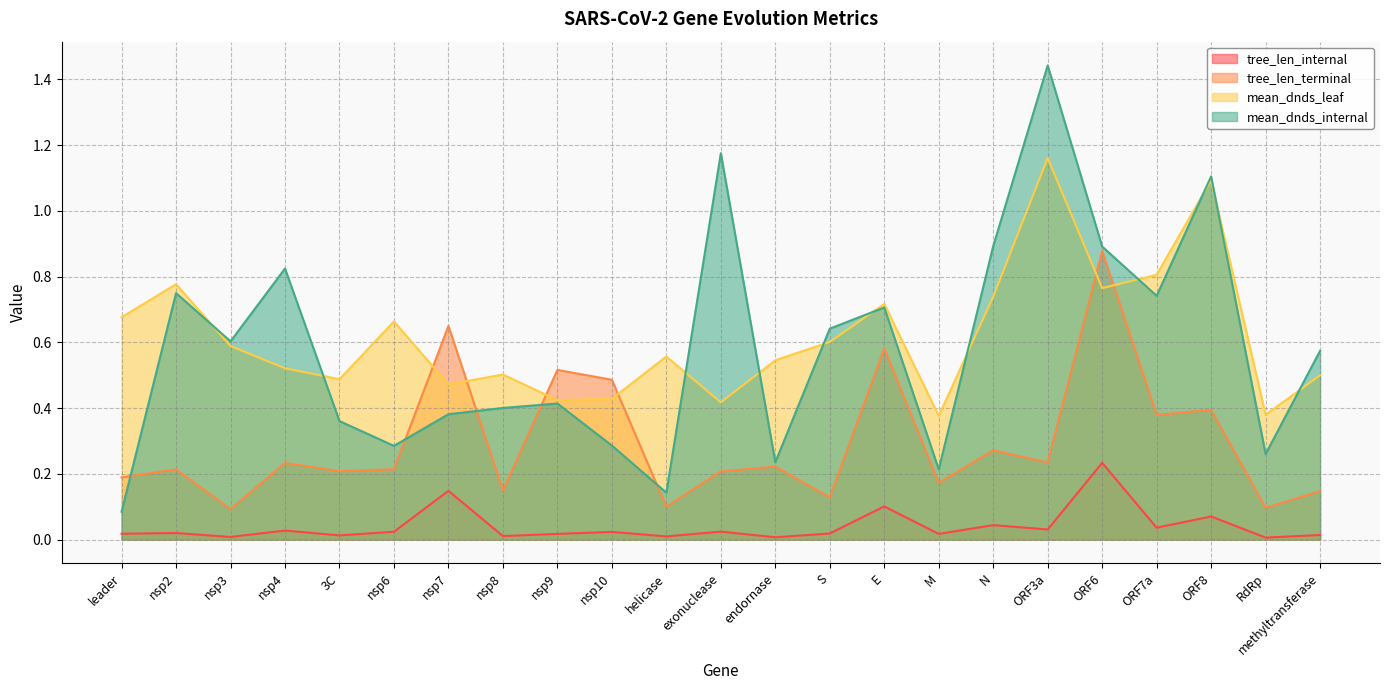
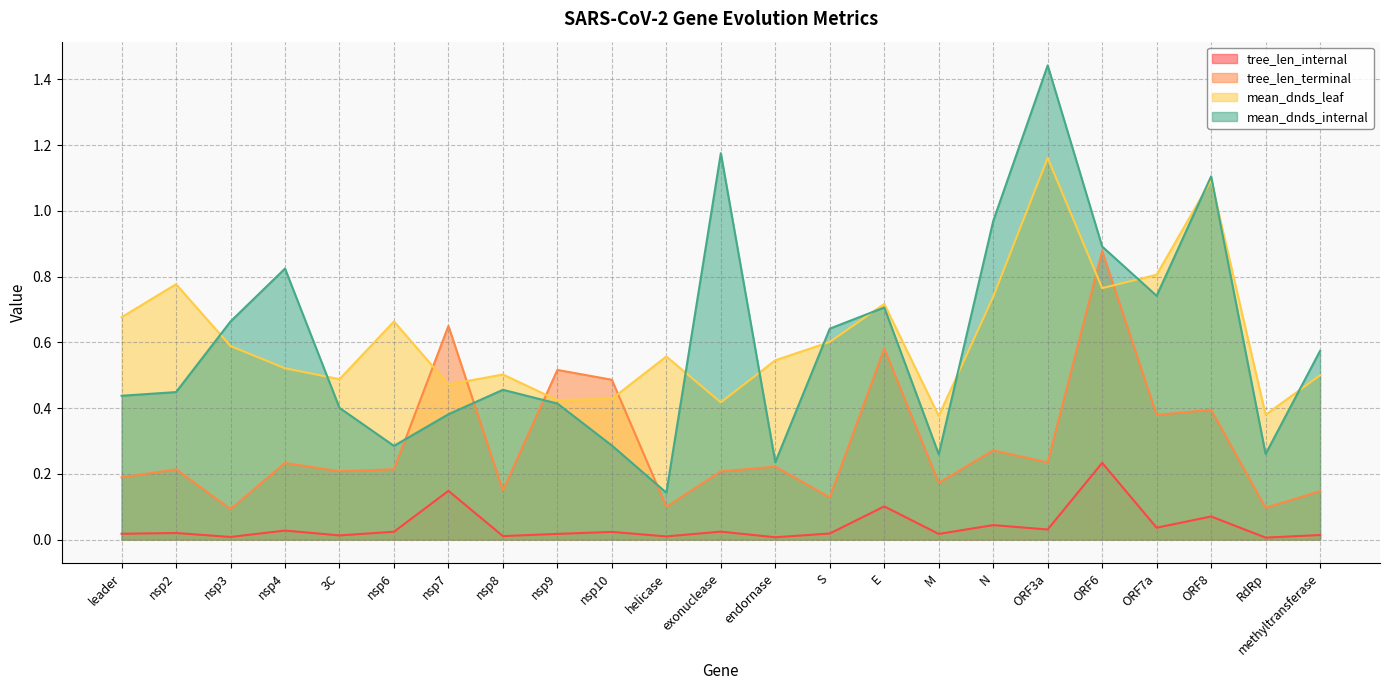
  {
    "mean_dnds_internal": {
-     "leader": 0.08,
-     "nsp2": 0.75,
-     "nsp3": 0.60,
+     "leader": 0.44,
+     "nsp2": 0.45,
+     "nsp3": 0.66,
      "nsp4": 0.82,
-     "3C": 0.36,
+     "3C": 0.40,
      "nsp6": 0.29,
      "nsp7": 0.38,
-     "nsp8": 0.40,
+     "nsp8": 0.46,
      "nsp9": 0.41,
      "nsp10": 0.29,
      "helicase": 0.14,
      "exonuclease": 1.18,
      "endornase": 0.24,
      "S": 0.64,
      "E": 0.71,
-     "M": 0.21,
-     "N": 0.89,
+     "M": 0.26,
+     "N": 0.97,
      "ORF3a": 1.44,
      "ORF6": 0.89,
      "ORF7a": 0.74,
      "ORF8": 1.10,
      "RdRp": 0.26,
      "methyltransferase": 0.57
    }
  }
